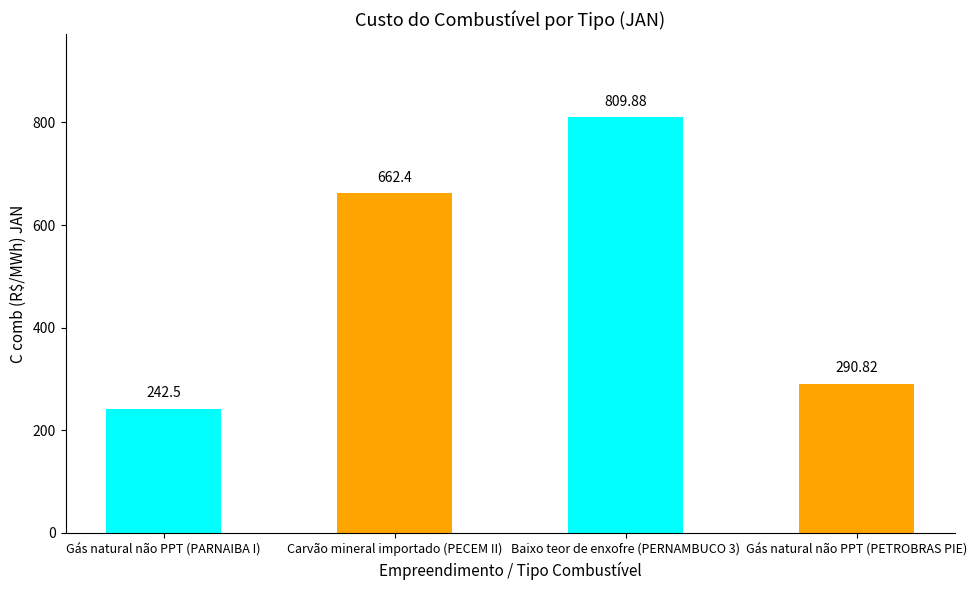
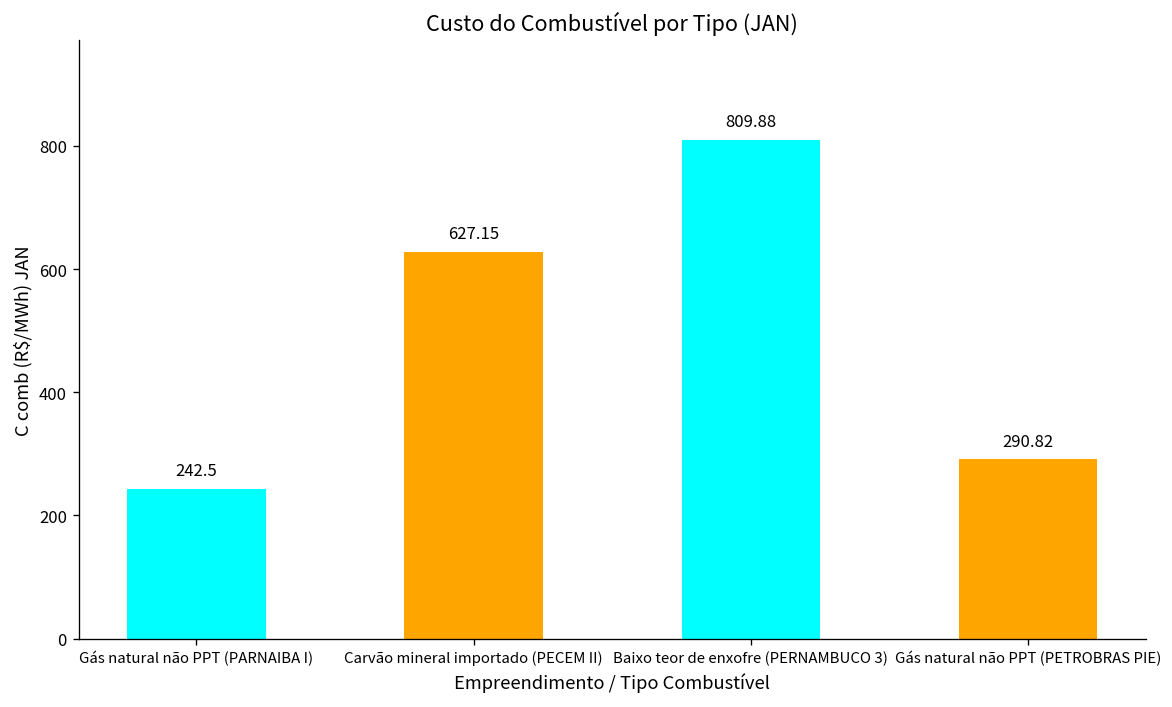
  {
    "Gás natural não PPT (PARNAIBA I)": 242.5,
-   "Carvão mineral importado (PECEM II)": 662.4,
+   "Carvão mineral importado (PECEM II)": 627.15,
    "Baixo teor de enxofre (PERNAMBUCO 3)": 809.88,
    "Gás natural não PPT (PETROBRAS PIE)": 290.82
  }
